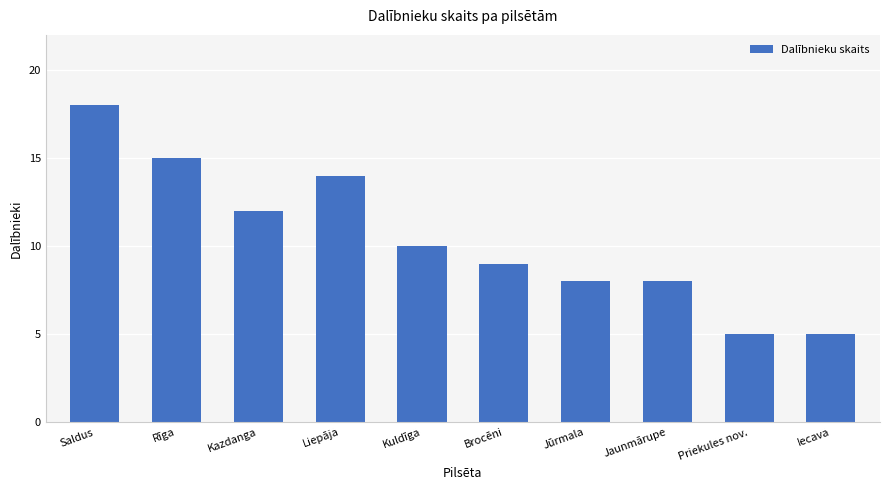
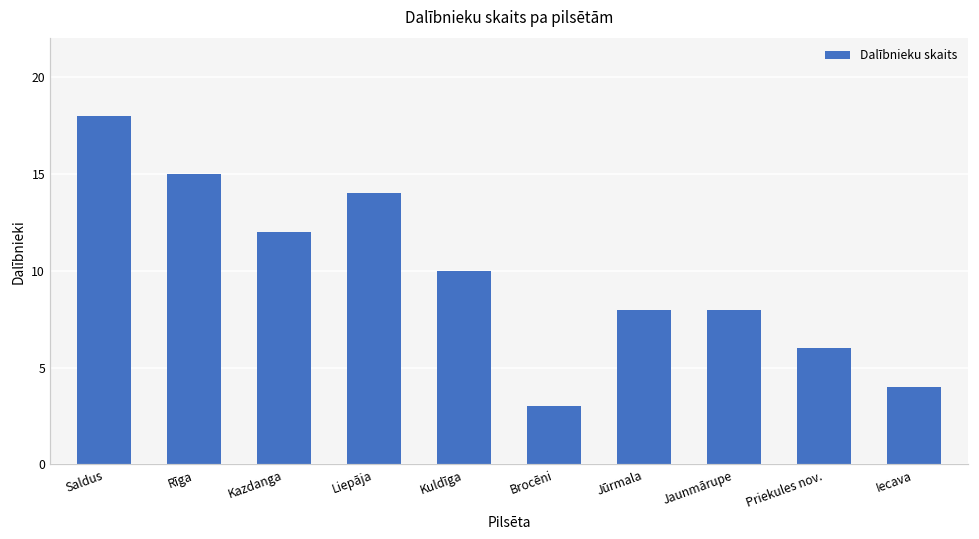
  {
    "Saldus": 18,
    "Rīga": 15,
    "Kazdanga": 12,
    "Liepāja": 14,
    "Kuldīga": 10,
-   "Brocēni": 9,
+   "Brocēni": 3,
    "Jūrmala": 8,
    "Jaunmārupe": 8,
-   "Priekules nov.": 5,
-   "Iecava": 5
+   "Priekules nov.": 6,
+   "Iecava": 4
  }
